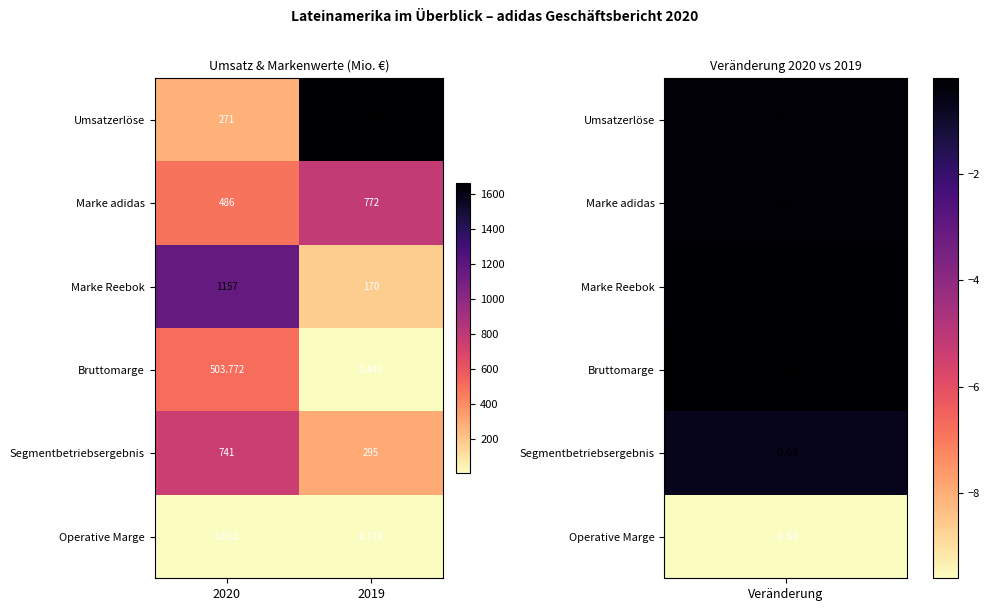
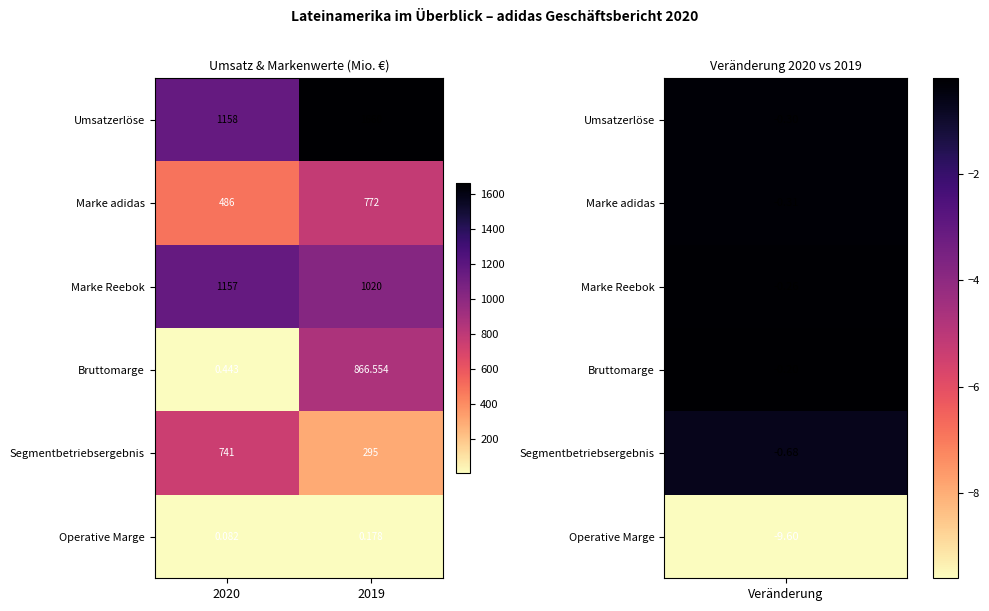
  {
    "Umsatz & Markenwerte (Mio. €)": {
      "Umsatzerlöse": {
-       "2020": 271
+       "2020": 1158
      },
      "Marke adidas": {
        "2020": 486,
        "2019": 772
      },
      "Marke Reebok": {
        "2020": 1157,
-       "2019": 170
+       "2019": 1020
      },
      "Bruttomarge": {
-       "2020": 503.772,
-       "2019": 0.445
+       "2020": 0.443,
+       "2019": 866.554
      },
      "Segmentbetriebsergebnis": {
        "2020": 741,
        "2019": 295
      },
      "Operative Marge": {
        "2020": 0.082,
        "2019": 0.178
      }
    },
    "Veränderung 2020 vs 2019": {
      "Operative Marge": {
        "Veränderung": -9.60
      }
    }
  }
